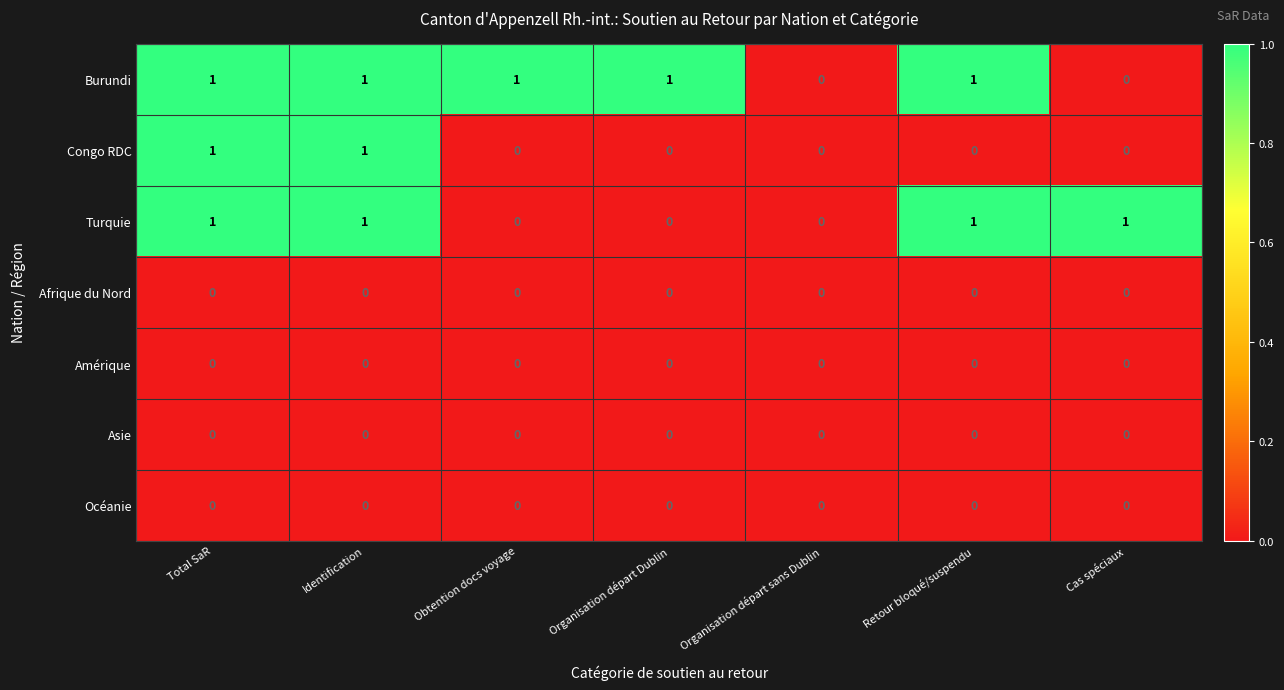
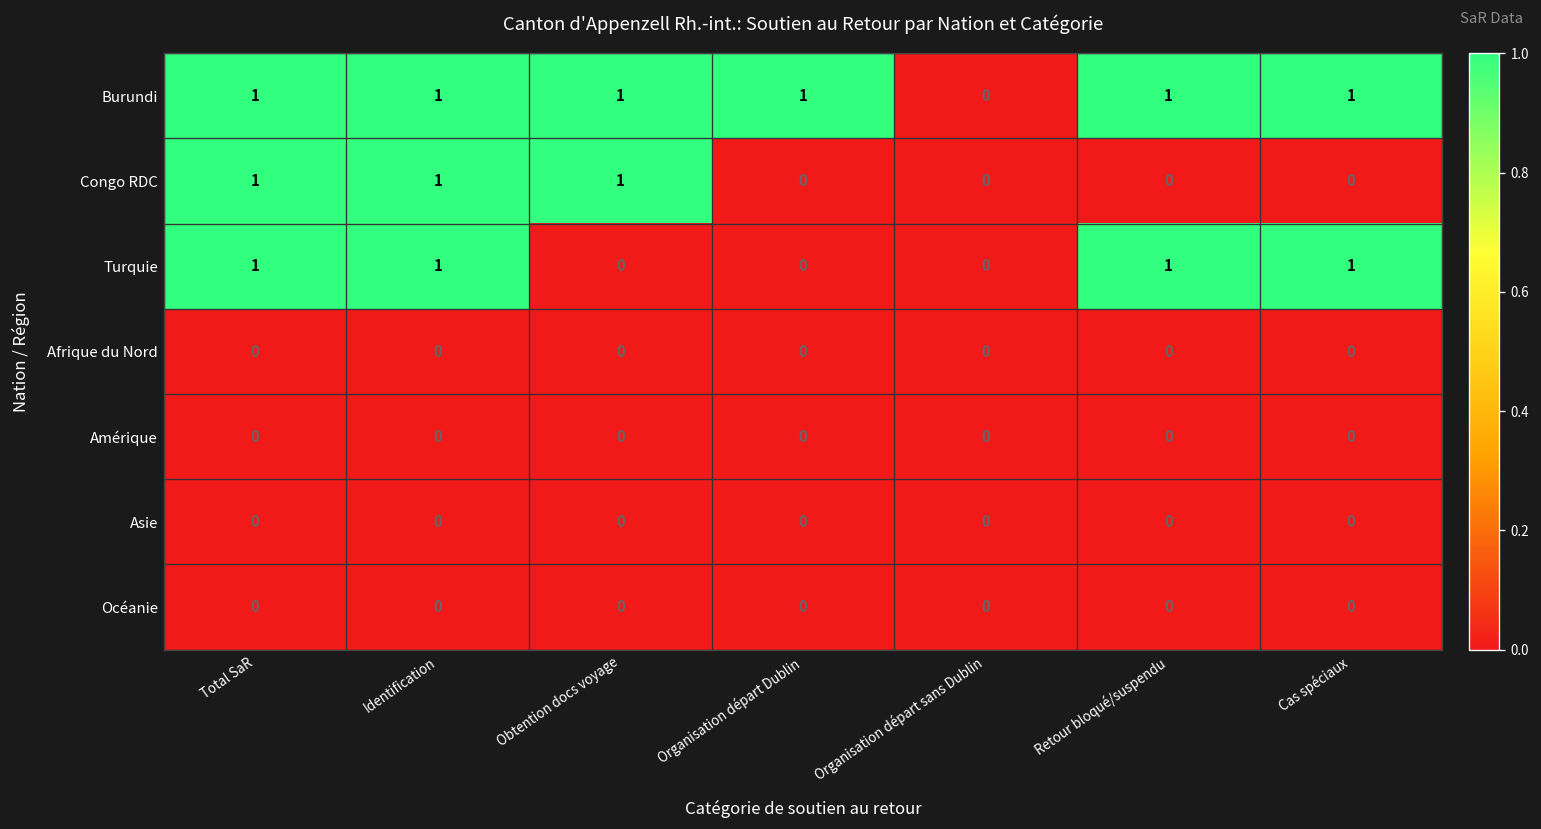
  {
    "Burundi": {
      "Total SaR": 1,
      "Identification": 1,
      "Obtention docs voyage": 1,
      "Organisation départ Dublin": 1,
      "Organisation départ sans Dublin": 0,
      "Retour bloqué/suspendu": 1,
-     "Cas spéciaux": 0
+     "Cas spéciaux": 1
    },
    "Congo RDC": {
      "Total SaR": 1,
      "Identification": 1,
-     "Obtention docs voyage": 0,
+     "Obtention docs voyage": 1,
      "Organisation départ Dublin": 0,
      "Organisation départ sans Dublin": 0,
      "Retour bloqué/suspendu": 0,
      "Cas spéciaux": 0
    },
    "Turquie": {
      "Total SaR": 1,
      "Identification": 1,
      "Obtention docs voyage": 0,
      "Organisation départ Dublin": 0,
      "Organisation départ sans Dublin": 0,
      "Retour bloqué/suspendu": 1,
      "Cas spéciaux": 1
    },
    "Afrique du Nord": {
      "Total SaR": 0,
      "Identification": 0,
      "Obtention docs voyage": 0,
      "Organisation départ Dublin": 0,
      "Organisation départ sans Dublin": 0,
      "Retour bloqué/suspendu": 0,
      "Cas spéciaux": 0
    },
    "Amérique": {
      "Total SaR": 0,
      "Identification": 0,
      "Obtention docs voyage": 0,
      "Organisation départ Dublin": 0,
      "Organisation départ sans Dublin": 0,
      "Retour bloqué/suspendu": 0,
      "Cas spéciaux": 0
    },
    "Asie": {
      "Total SaR": 0,
      "Identification": 0,
      "Obtention docs voyage": 0,
      "Organisation départ Dublin": 0,
      "Organisation départ sans Dublin": 0,
      "Retour bloqué/suspendu": 0,
      "Cas spéciaux": 0
    },
    "Océanie": {
      "Total SaR": 0,
      "Identification": 0,
      "Obtention docs voyage": 0,
      "Organisation départ Dublin": 0,
      "Organisation départ sans Dublin": 0,
      "Retour bloqué/suspendu": 0,
      "Cas spéciaux": 0
    }
  }
